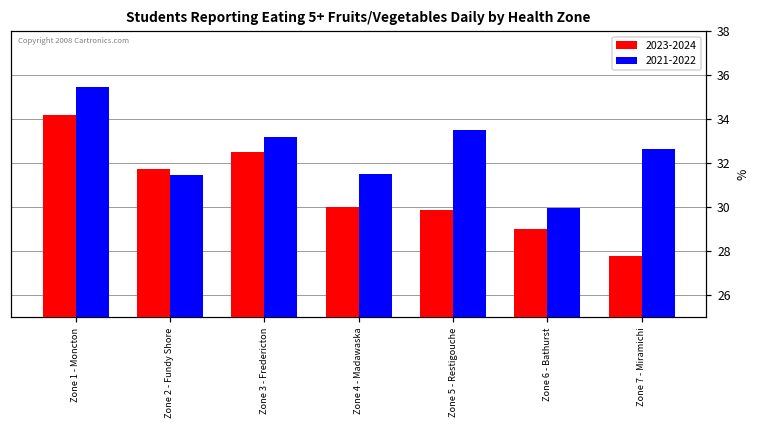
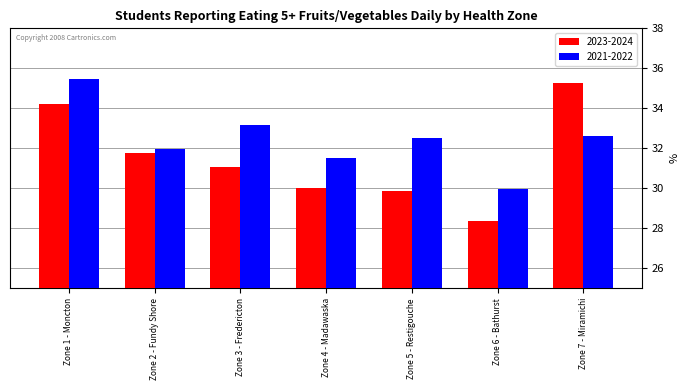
  {
    "2023-2024": {
      "Zone 1 - Moncton": 34.2,
      "Zone 2 - Fundy Shore": 31.7,
-     "Zone 3 - Fredericton": 32.5,
+     "Zone 3 - Fredericton": 31.1,
      "Zone 4 - Madawaska": 30.0,
      "Zone 5 - Restigouche": 29.9,
-     "Zone 6 - Bathurst": 29.0,
-     "Zone 7 - Miramichi": 27.8
+     "Zone 6 - Bathurst": 28.4,
+     "Zone 7 - Miramichi": 35.3
    },
    "2021-2022": {
      "Zone 1 - Moncton": 35.4,
-     "Zone 2 - Fundy Shore": 31.5,
+     "Zone 2 - Fundy Shore": 32.0,
      "Zone 3 - Fredericton": 33.2,
      "Zone 4 - Madawaska": 31.5,
-     "Zone 5 - Restigouche": 33.5,
+     "Zone 5 - Restigouche": 32.5,
      "Zone 6 - Bathurst": 29.9,
      "Zone 7 - Miramichi": 32.6
    }
  }
